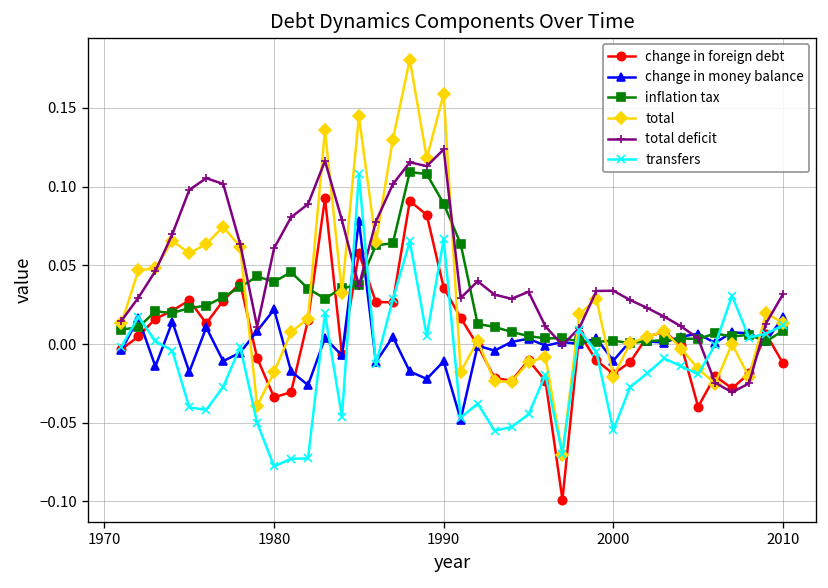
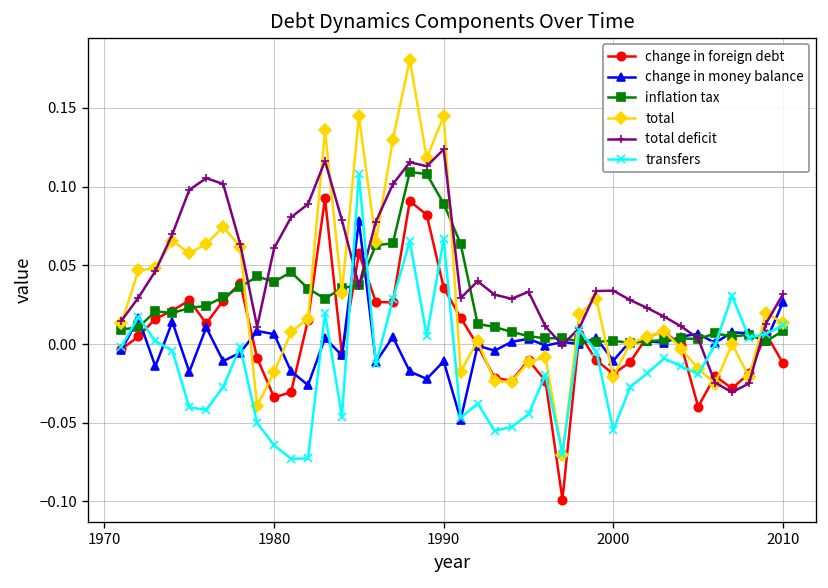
  {
    "change in foreign debt": {
      "1980": -0.034,
      "1990": 0.036,
      "2010": -0.012
    },
    "change in money balance": {
-     "1980": 0.022,
+     "1980": 0.006,
      "1990": -0.011,
      "2000": -0.011,
-     "2010": 0.017
+     "2010": 0.026
    },
    "inflation tax": {
      "1980": 0.040,
      "1990": 0.089,
      "2000": 0.002,
      "2010": 0.008
    },
    "total": {
      "1980": -0.018,
-     "1990": 0.159
+     "1990": 0.145
    },
    "total deficit": {
      "1980": 0.061,
      "1990": 0.124,
      "2000": 0.034,
      "2010": 0.032
    },
    "transfers": {
-     "1980": -0.078,
+     "1980": -0.064,
      "1990": 0.067,
      "2000": -0.055
    }
  }
